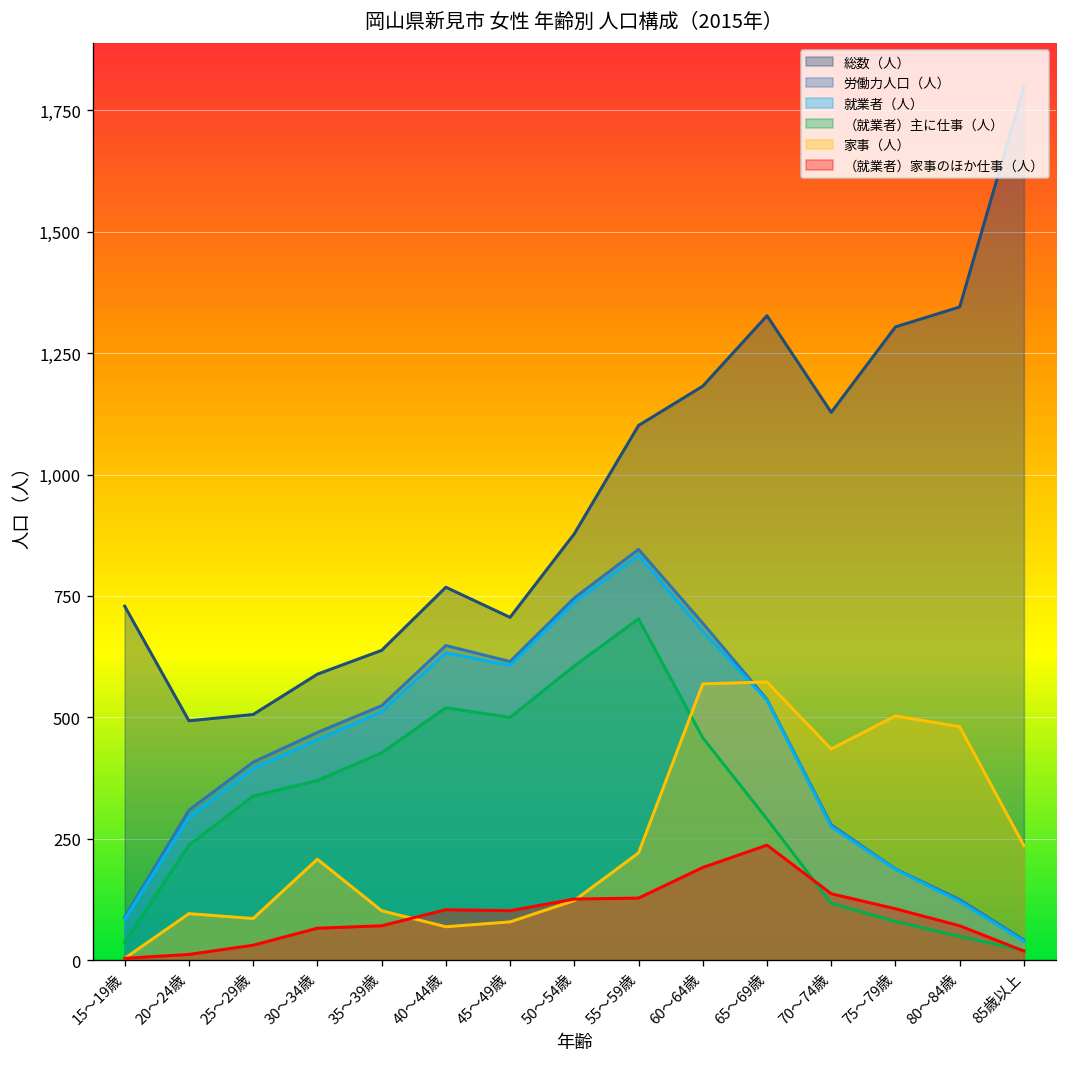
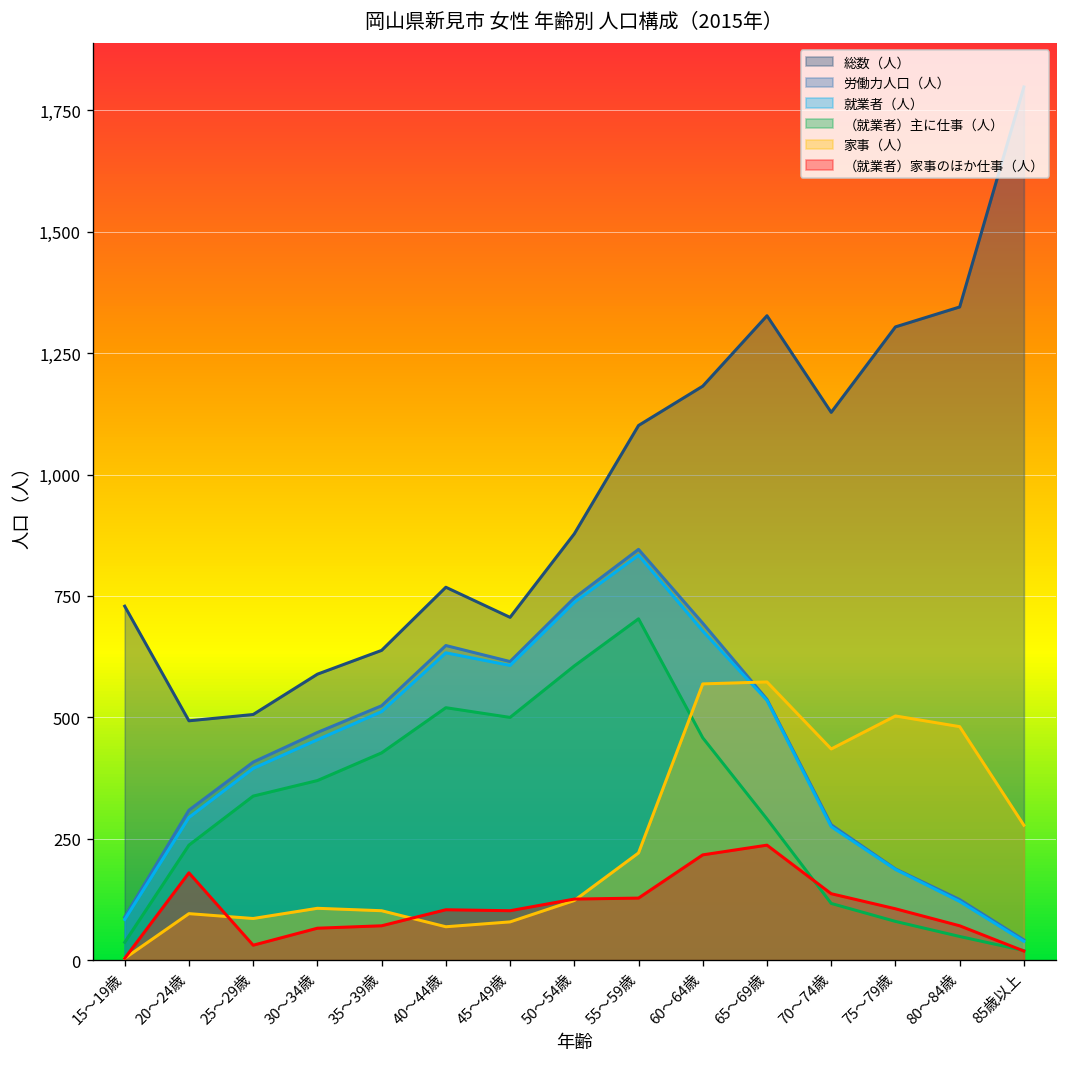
  {
    "家事（人）": {
      "20～24歳": 100,
      "25～29歳": 90,
-     "30～34歳": 210,
+     "30～34歳": 110,
      "35～39歳": 100,
      "40～44歳": 70,
      "45～49歳": 80,
      "55～59歳": 220,
      "60～64歳": 570,
      "65～69歳": 570,
      "70～74歳": 440,
      "75～79歳": 500,
      "80～84歳": 480,
-     "85歳以上": 240
+     "85歳以上": 280
    },
    "（就業者）家事のほか仕事（人）": {
-     "20～24歳": 10,
+     "20～24歳": 180,
      "25～29歳": 30,
      "30～34歳": 70,
      "35～39歳": 70,
      "40～44歳": 100,
      "45～49歳": 100,
      "55～59歳": 130,
-     "60～64歳": 190,
+     "60～64歳": 220,
      "65～69歳": 240,
      "70～74歳": 140,
      "75～79歳": 110,
      "80～84歳": 70
    }
  }
